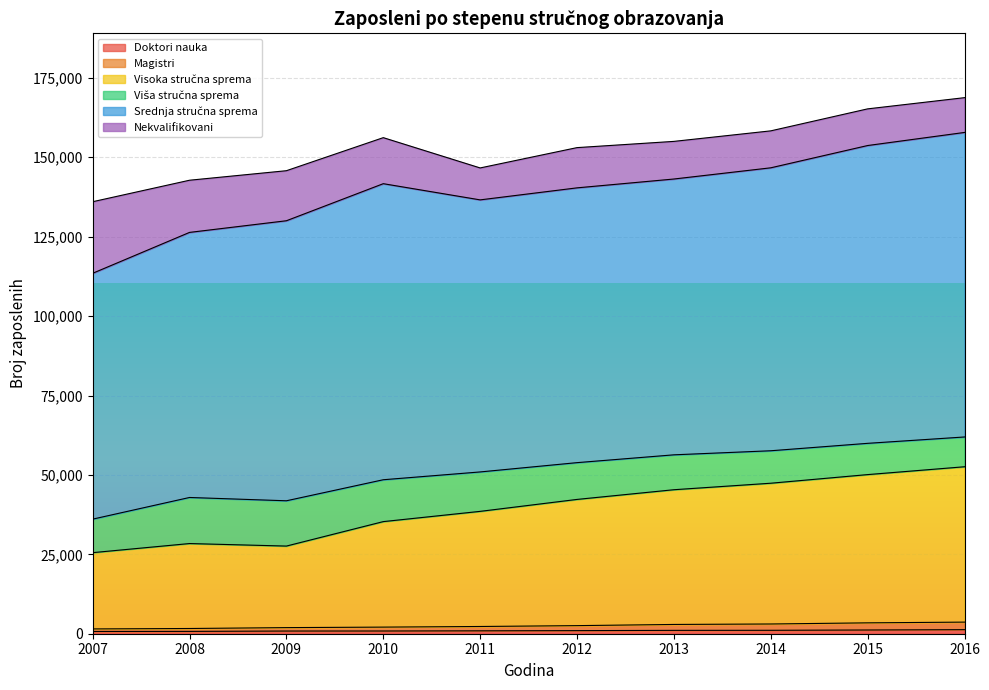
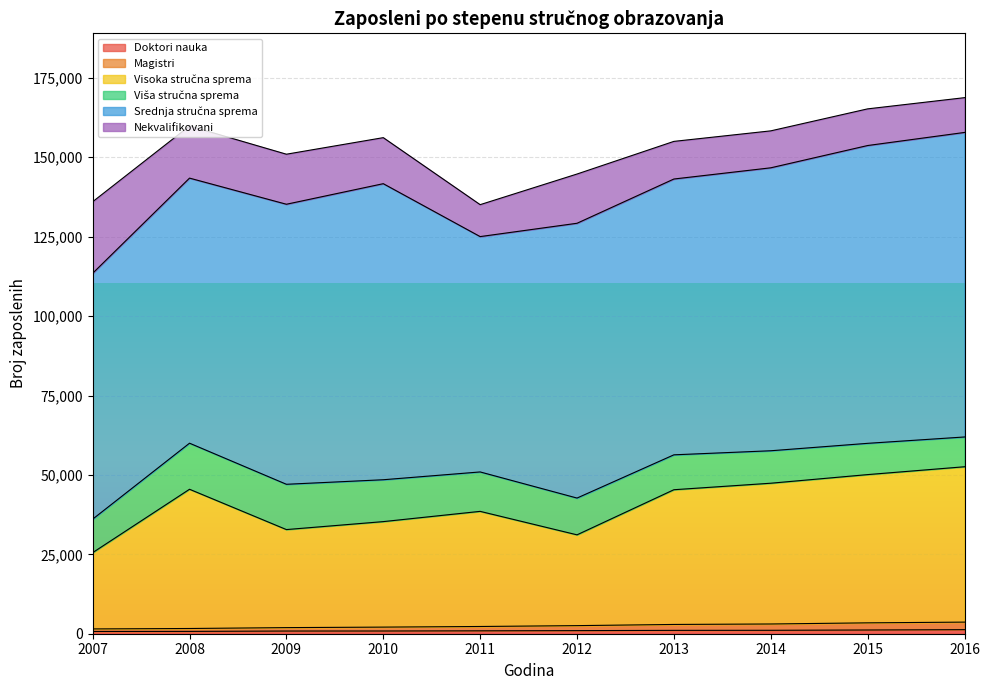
  {
    "Visoka stručna sprema": {
      "2007": "24,000",
-     "2008": "27,000",
-     "2009": "26,000",
+     "2008": "44,000",
+     "2009": "31,000",
      "2010": "33,000",
      "2011": "36,000",
-     "2012": "40,000",
+     "2012": "29,000",
      "2013": "42,000",
      "2014": "44,000",
      "2015": "47,000",
      "2016": "49,000"
    },
    "Viša stručna sprema": {
      "2007": "11,000",
      "2008": "15,000",
      "2009": "14,000",
      "2010": "13,000",
      "2011": "12,000",
      "2012": "12,000",
      "2013": "11,000",
      "2014": "10,000",
      "2015": "10,000",
      "2016": "9,000"
    },
    "Srednja stručna sprema": {
      "2007": "77,000",
      "2008": "83,000",
      "2009": "88,000",
      "2010": "93,000",
-     "2011": "86,000",
+     "2011": "74,000",
      "2012": "87,000",
      "2013": "87,000",
      "2014": "89,000",
      "2015": "94,000",
      "2016": "96,000"
    },
    "Nekvalifikovani": {
      "2007": "23,000",
      "2009": "16,000",
      "2010": "14,000",
      "2011": "10,000",
-     "2012": "13,000",
+     "2012": "16,000",
      "2013": "12,000",
      "2014": "12,000",
      "2015": "12,000",
      "2016": "11,000"
    }
  }
